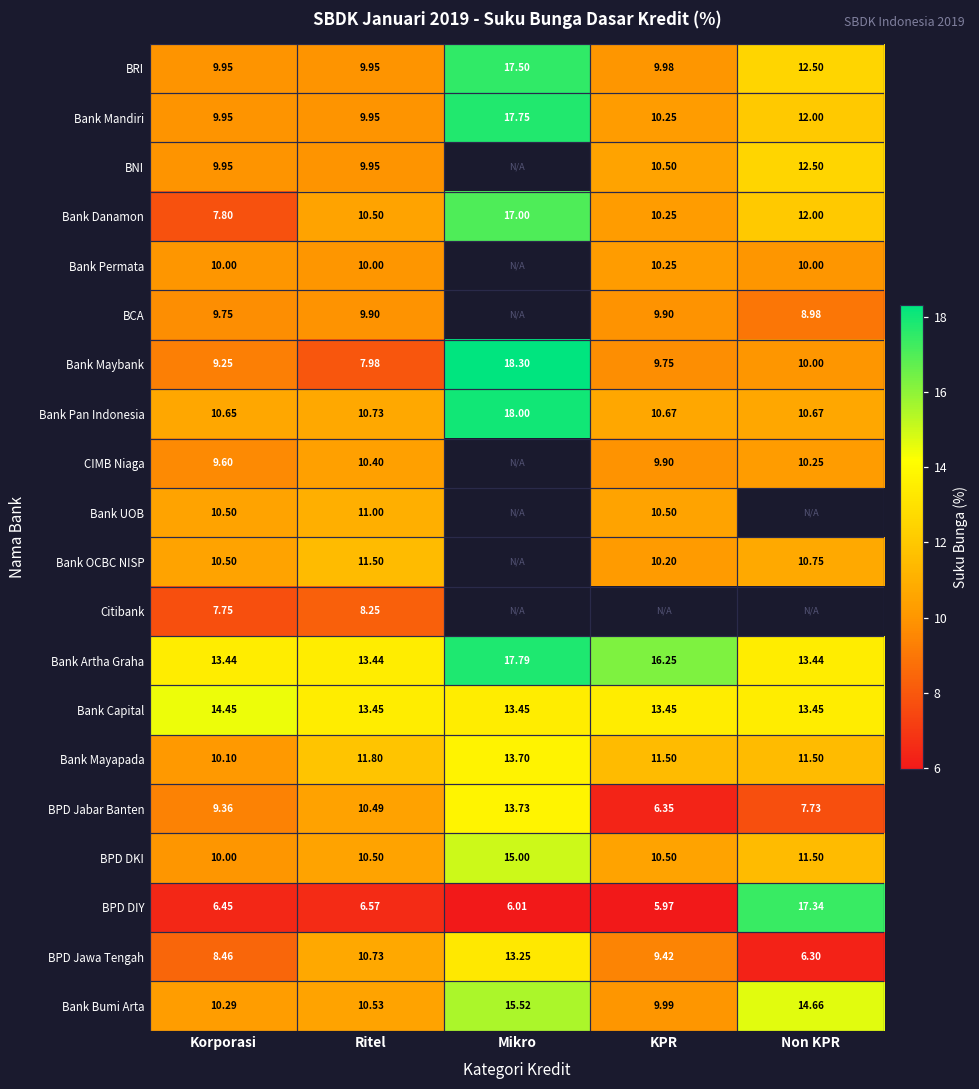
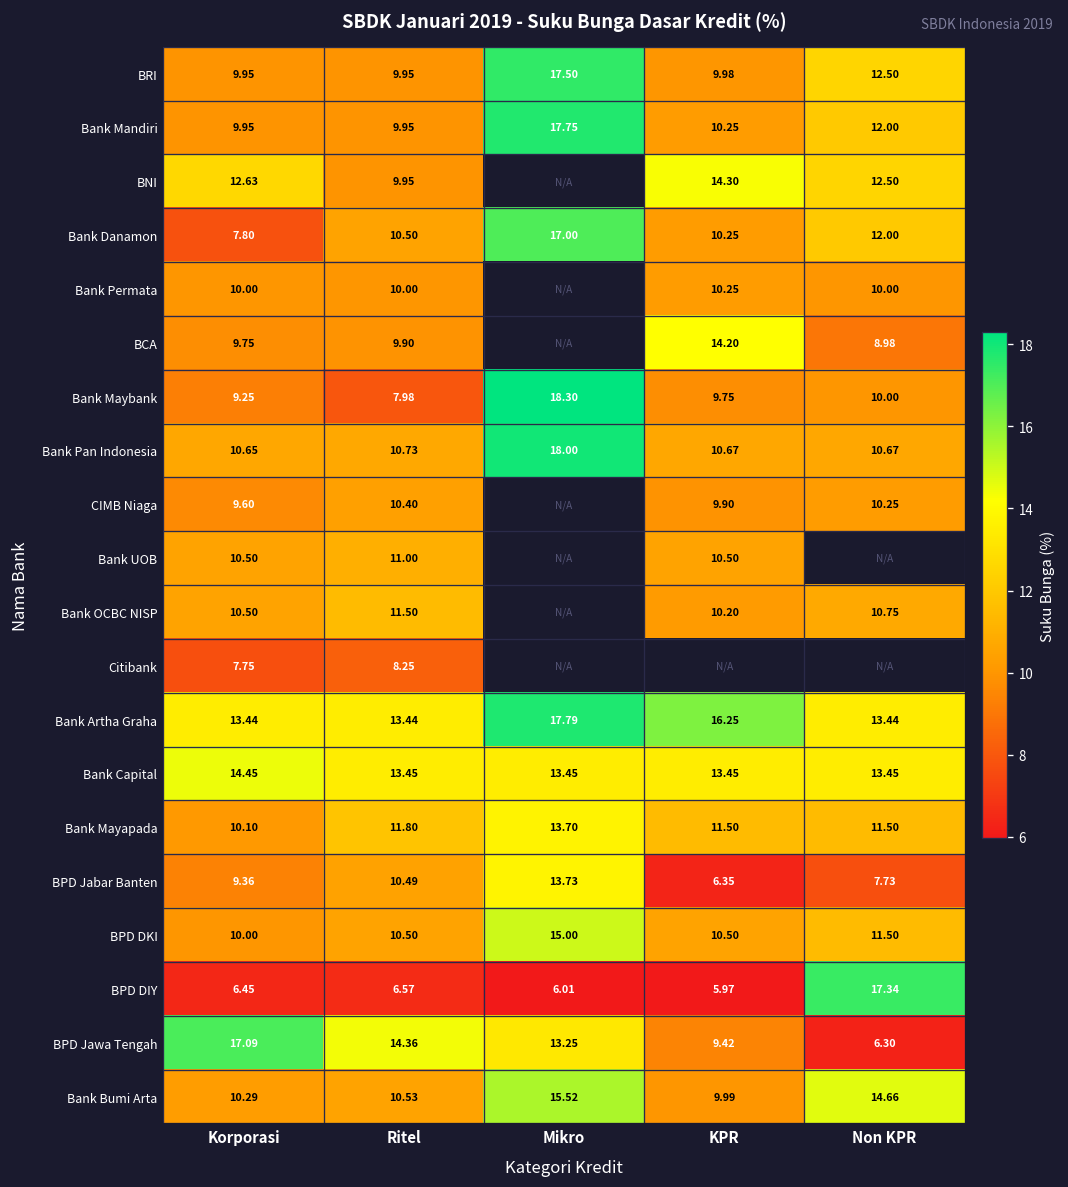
  {
    "BRI": {
      "Korporasi": 9.95,
      "Ritel": 9.95,
      "Mikro": 17.50,
      "KPR": 9.98,
      "Non KPR": 12.50
    },
    "Bank Mandiri": {
      "Korporasi": 9.95,
      "Ritel": 9.95,
      "Mikro": 17.75,
      "KPR": 10.25,
      "Non KPR": 12.00
    },
    "BNI": {
-     "Korporasi": 9.95,
+     "Korporasi": 12.63,
      "Ritel": 9.95,
-     "KPR": 10.50,
+     "KPR": 14.30,
      "Non KPR": 12.50
    },
    "Bank Danamon": {
      "Korporasi": 7.80,
      "Ritel": 10.50,
      "Mikro": 17.00,
      "KPR": 10.25,
      "Non KPR": 12.00
    },
    "Bank Permata": {
      "Korporasi": 10.00,
      "Ritel": 10.00,
      "KPR": 10.25,
      "Non KPR": 10.00
    },
    "BCA": {
      "Korporasi": 9.75,
      "Ritel": 9.90,
-     "KPR": 9.90,
+     "KPR": 14.20,
      "Non KPR": 8.98
    },
    "Bank Maybank": {
      "Korporasi": 9.25,
      "Ritel": 7.98,
      "Mikro": 18.30,
      "KPR": 9.75,
      "Non KPR": 10.00
    },
    "Bank Pan Indonesia": {
      "Korporasi": 10.65,
      "Ritel": 10.73,
      "Mikro": 18.00,
      "KPR": 10.67,
      "Non KPR": 10.67
    },
    "CIMB Niaga": {
      "Korporasi": 9.60,
      "Ritel": 10.40,
      "KPR": 9.90,
      "Non KPR": 10.25
    },
    "Bank UOB": {
      "Korporasi": 10.50,
      "Ritel": 11.00,
      "KPR": 10.50
    },
    "Bank OCBC NISP": {
      "Korporasi": 10.50,
      "Ritel": 11.50,
      "KPR": 10.20,
      "Non KPR": 10.75
    },
    "Citibank": {
      "Korporasi": 7.75,
      "Ritel": 8.25
    },
    "Bank Artha Graha": {
      "Korporasi": 13.44,
      "Ritel": 13.44,
      "Mikro": 17.79,
      "KPR": 16.25,
      "Non KPR": 13.44
    },
    "Bank Capital": {
      "Korporasi": 14.45,
      "Ritel": 13.45,
      "Mikro": 13.45,
      "KPR": 13.45,
      "Non KPR": 13.45
    },
    "Bank Mayapada": {
      "Korporasi": 10.10,
      "Ritel": 11.80,
      "Mikro": 13.70,
      "KPR": 11.50,
      "Non KPR": 11.50
    },
    "BPD Jabar Banten": {
      "Korporasi": 9.36,
      "Ritel": 10.49,
      "Mikro": 13.73,
      "KPR": 6.35,
      "Non KPR": 7.73
    },
    "BPD DKI": {
      "Korporasi": 10.00,
      "Ritel": 10.50,
      "Mikro": 15.00,
      "KPR": 10.50,
      "Non KPR": 11.50
    },
    "BPD DIY": {
      "Korporasi": 6.45,
      "Ritel": 6.57,
      "Mikro": 6.01,
      "KPR": 5.97,
      "Non KPR": 17.34
    },
    "BPD Jawa Tengah": {
-     "Korporasi": 8.46,
-     "Ritel": 10.73,
+     "Korporasi": 17.09,
+     "Ritel": 14.36,
      "Mikro": 13.25,
      "KPR": 9.42,
      "Non KPR": 6.30
    },
    "Bank Bumi Arta": {
      "Korporasi": 10.29,
      "Ritel": 10.53,
      "Mikro": 15.52,
      "KPR": 9.99,
      "Non KPR": 14.66
    }
  }
